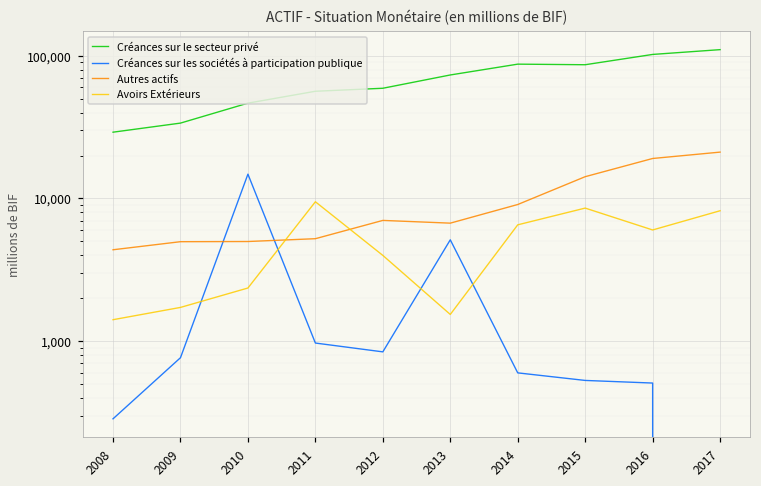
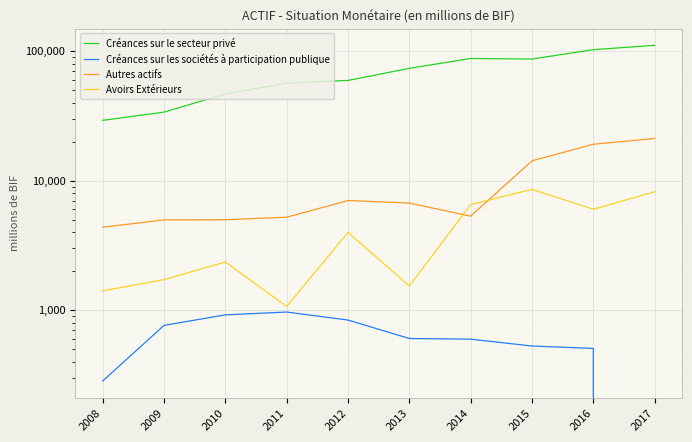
  {
    "Créances sur le secteur privé": {
      "2008": "29,000",
      "2009": "34,000",
      "2012": "60,000",
      "2013": "70,000",
      "2014": "90,000",
      "2015": "90,000",
      "2016": "100,000",
      "2017": "110,000"
    },
    "Créances sur les sociétés à participation publique": {
      "2008": "280",
      "2009": "800",
-     "2010": "15,000",
+     "2010": "900",
      "2011": "1,000",
      "2012": "800",
-     "2013": "5,100",
+     "2013": "600",
      "2014": "600",
      "2015": "530",
      "2016": "510"
    },
    "Autres actifs": {
      "2008": "4,400",
      "2009": "5,000",
      "2010": "5,000",
      "2011": "5,200",
      "2012": "7,000",
      "2013": "7,000",
-     "2014": "9,000",
+     "2014": "5,300",
      "2015": "14,000",
      "2016": "19,000",
      "2017": "21,000"
    },
    "Avoirs Extérieurs": {
      "2008": "1,400",
      "2009": "1,700",
      "2010": "2,400",
-     "2011": "9,000",
+     "2011": "1,100",
      "2012": "4,000",
      "2013": "1,500",
      "2014": "7,000",
      "2015": "9,000",
      "2016": "6,000",
      "2017": "8,000"
    }
  }
